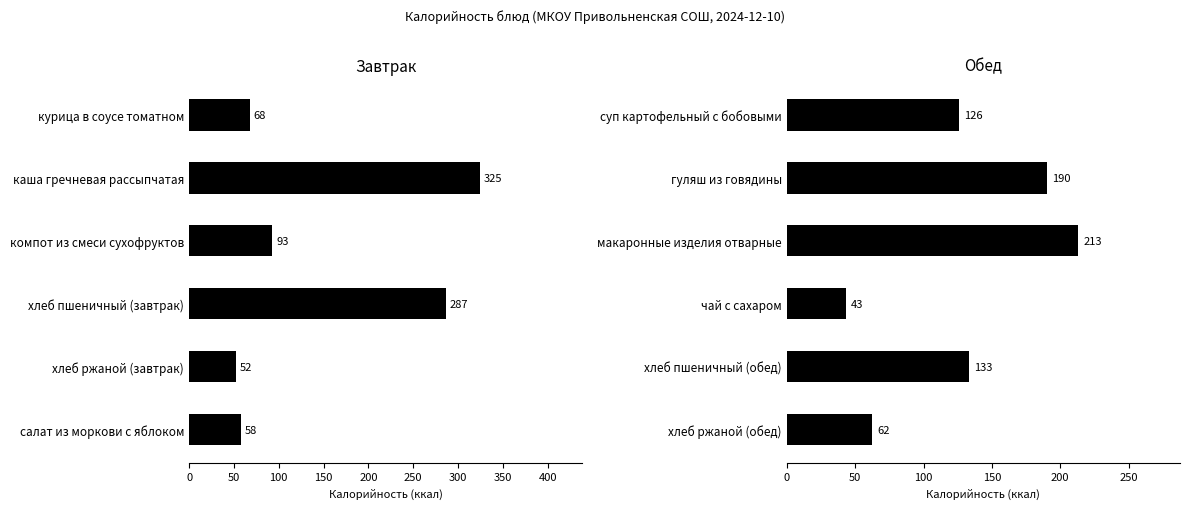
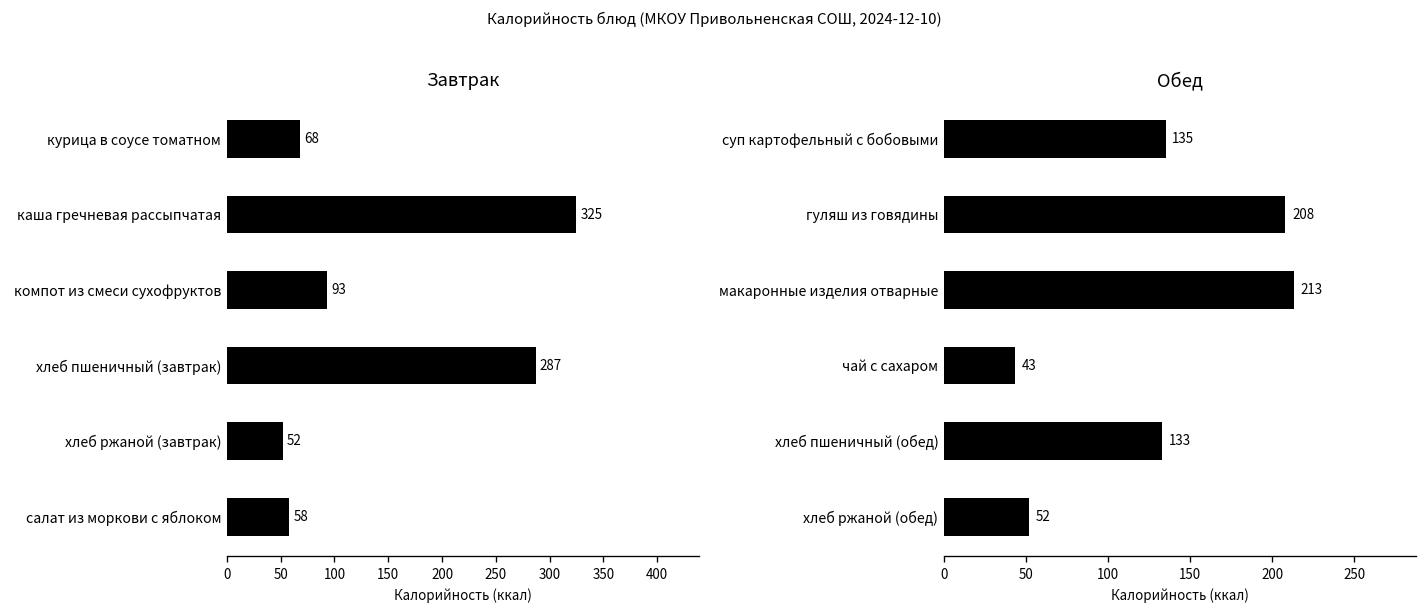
  {
    "Завтрак": {
      "курица в соусе томатном": 68,
      "каша гречневая рассыпчатая": 325,
      "компот из смеси сухофруктов": 93,
      "хлеб пшеничный (завтрак)": 287,
      "хлеб ржаной (завтрак)": 52,
      "салат из моркови с яблоком": 58
    },
    "Обед": {
-     "суп картофельный с бобовыми": 126,
-     "гуляш из говядины": 190,
+     "суп картофельный с бобовыми": 135,
+     "гуляш из говядины": 208,
      "макаронные изделия отварные": 213,
      "чай с сахаром": 43,
      "хлеб пшеничный (обед)": 133,
-     "хлеб ржаной (обед)": 62
+     "хлеб ржаной (обед)": 52
    }
  }
